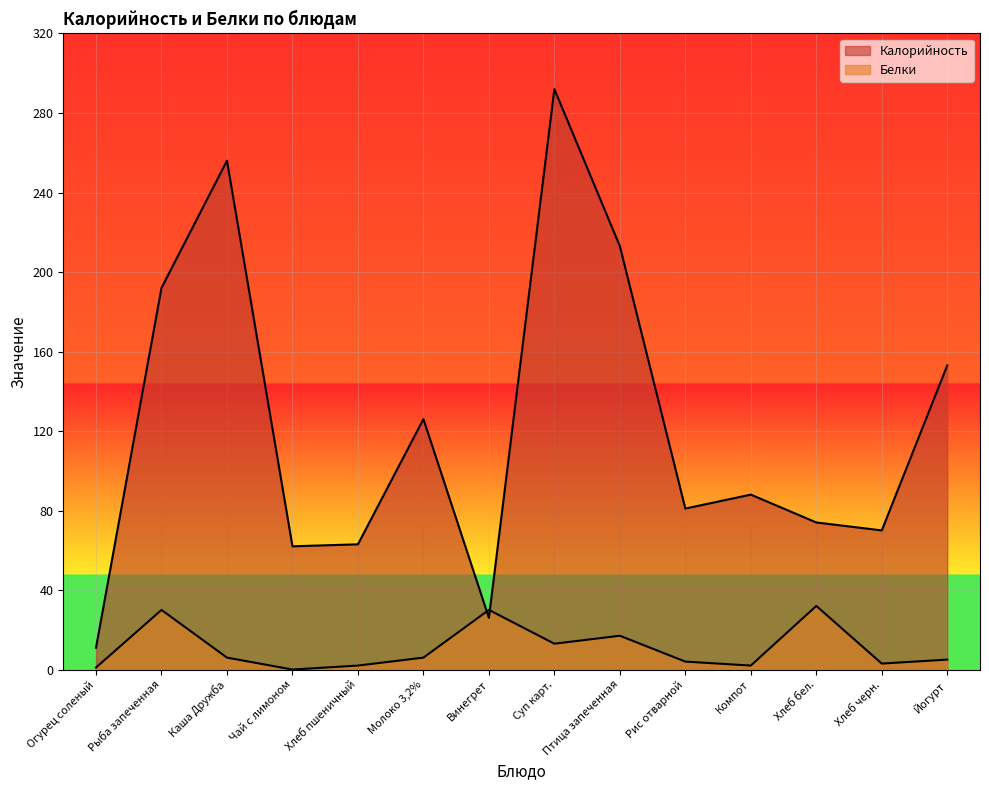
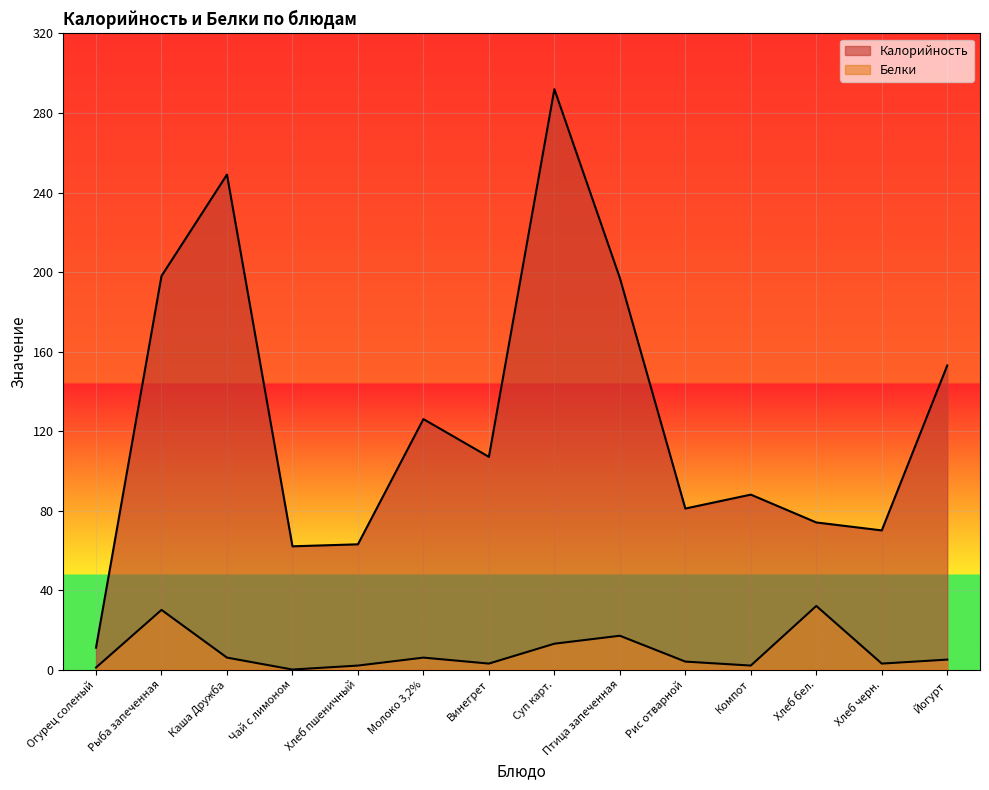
  {
    "Калорийность": {
      "Огурец соленый": 11,
-     "Рыба запеченная": 192,
-     "Каша Дружба": 256,
+     "Рыба запеченная": 198,
+     "Каша Дружба": 249,
      "Чай с лимоном": 62,
      "Хлеб пшеничный": 63,
      "Молоко 3,2%": 126,
-     "Винегрет": 26,
+     "Винегрет": 107,
      "Суп карт.": 292,
-     "Птица запеченная": 213,
+     "Птица запеченная": 197,
      "Рис отварной": 81,
      "Компот": 88,
      "Хлеб бел.": 74,
      "Хлеб черн.": 70,
      "Йогурт": 153
    },
    "Белки": {
      "Огурец соленый": 1,
      "Рыба запеченная": 30,
      "Каша Дружба": 6,
      "Чай с лимоном": 0,
      "Хлеб пшеничный": 2,
      "Молоко 3,2%": 6,
-     "Винегрет": 30,
+     "Винегрет": 3,
      "Суп карт.": 13,
      "Птица запеченная": 17,
      "Рис отварной": 4,
      "Компот": 2,
      "Хлеб бел.": 32,
      "Хлеб черн.": 3,
      "Йогурт": 5
    }
  }
